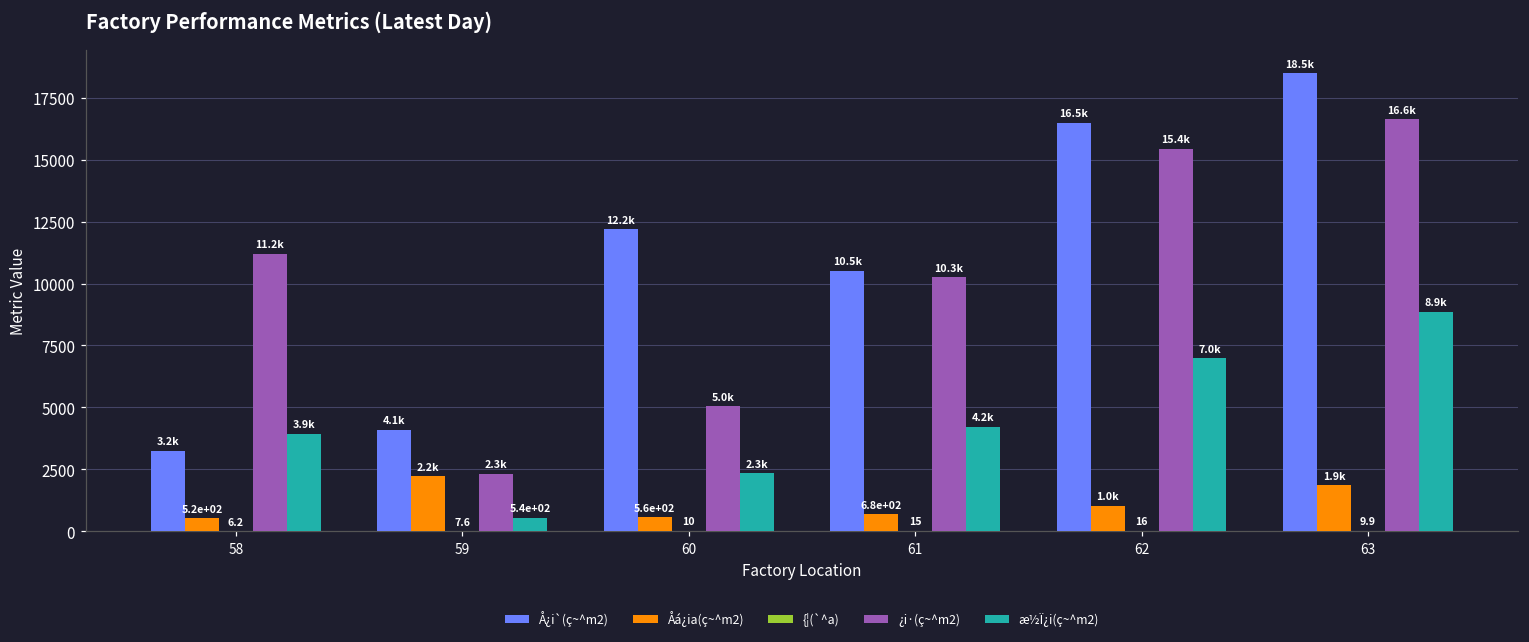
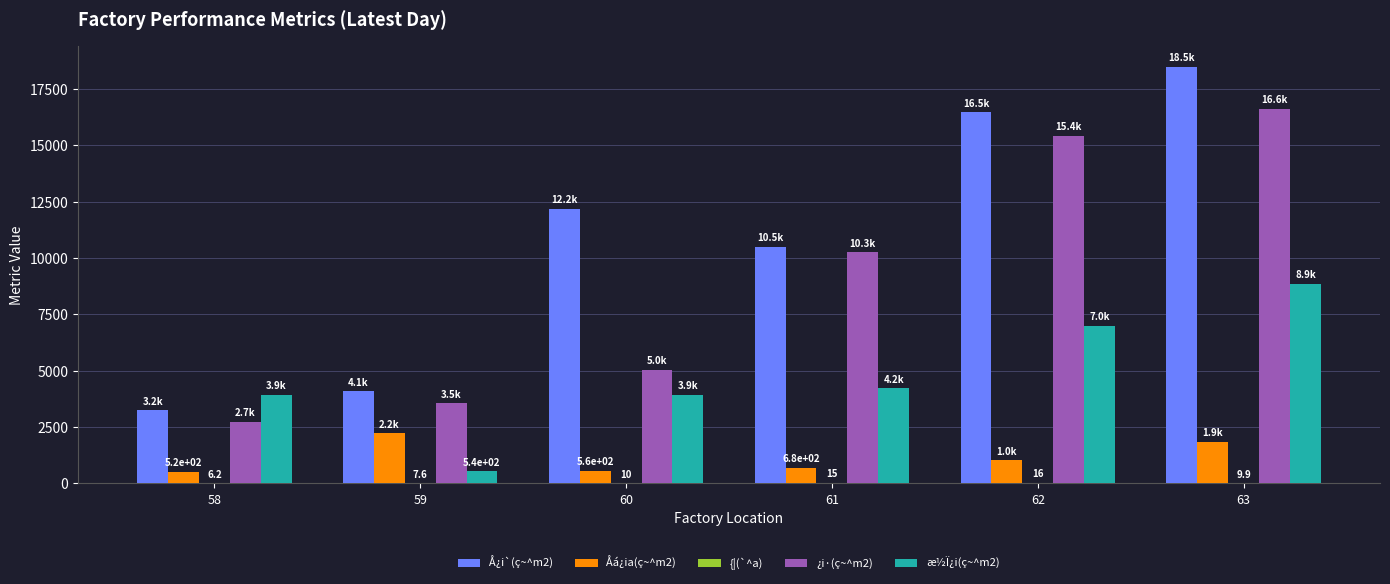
  {
    "Å¿i`(ç~^m2)": {
      "58": "3.2k",
      "59": "4.1k",
      "60": "12.2k",
      "61": "10.5k",
      "62": "16.5k",
      "63": "18.5k"
    },
    "Åá¿ia(ç~^m2)": {
      "59": "2.2k",
      "62": "1.0k",
      "63": "1.9k"
    },
    "{¦(`^a)": {
      "58": "6.2",
      "59": "7.6",
      "60": "10",
      "61": "15",
      "62": "16",
      "63": "9.9"
    },
    "¿i·(ç~^m2)": {
-     "58": "11.2k",
-     "59": "2.3k",
+     "58": "2.7k",
+     "59": "3.5k",
      "60": "5.0k",
      "61": "10.3k",
      "62": "15.4k",
      "63": "16.6k"
    },
    "æ½Ï¿i(ç~^m2)": {
      "58": "3.9k",
-     "60": "2.3k",
+     "60": "3.9k",
      "61": "4.2k",
      "62": "7.0k",
      "63": "8.9k"
    }
  }
